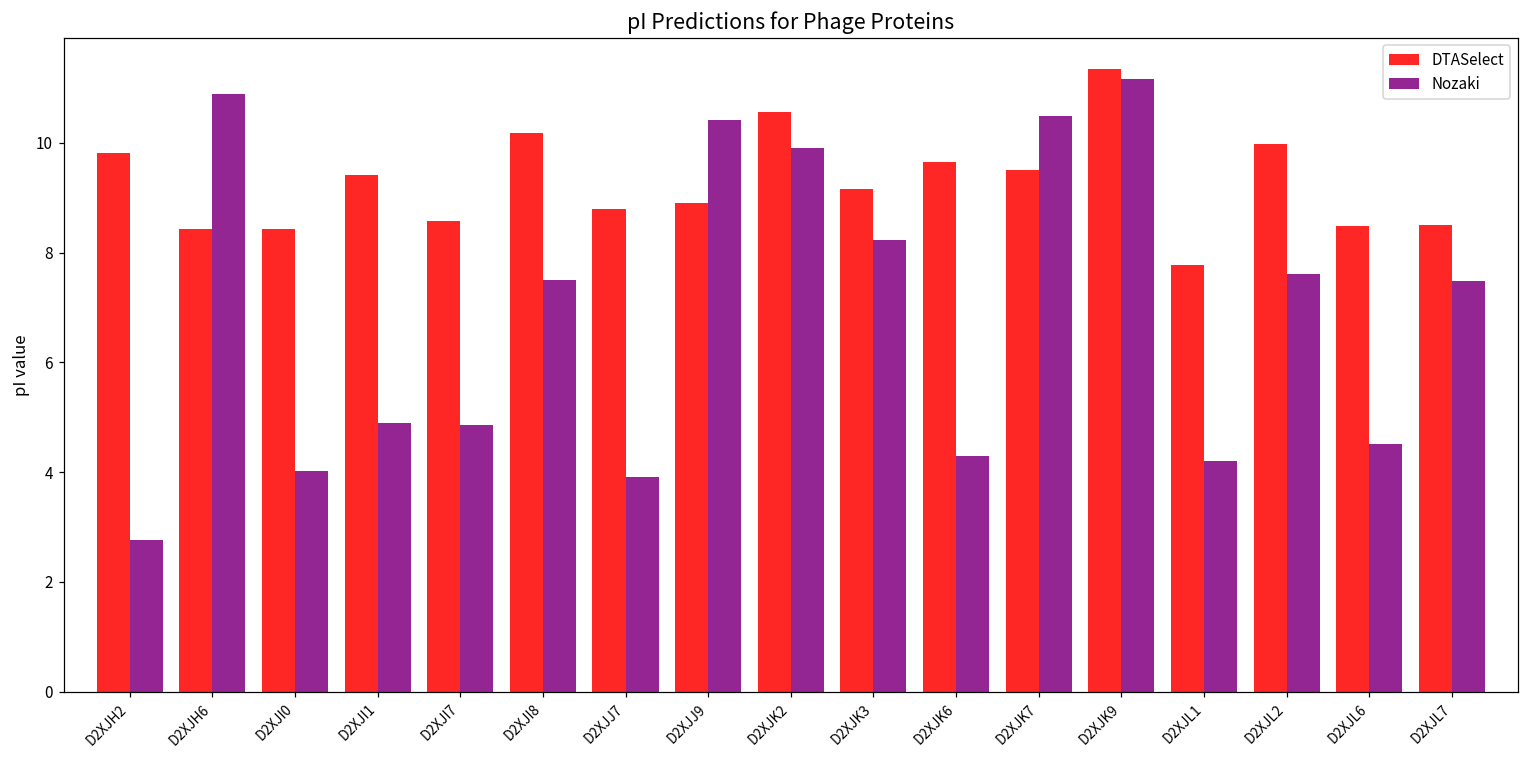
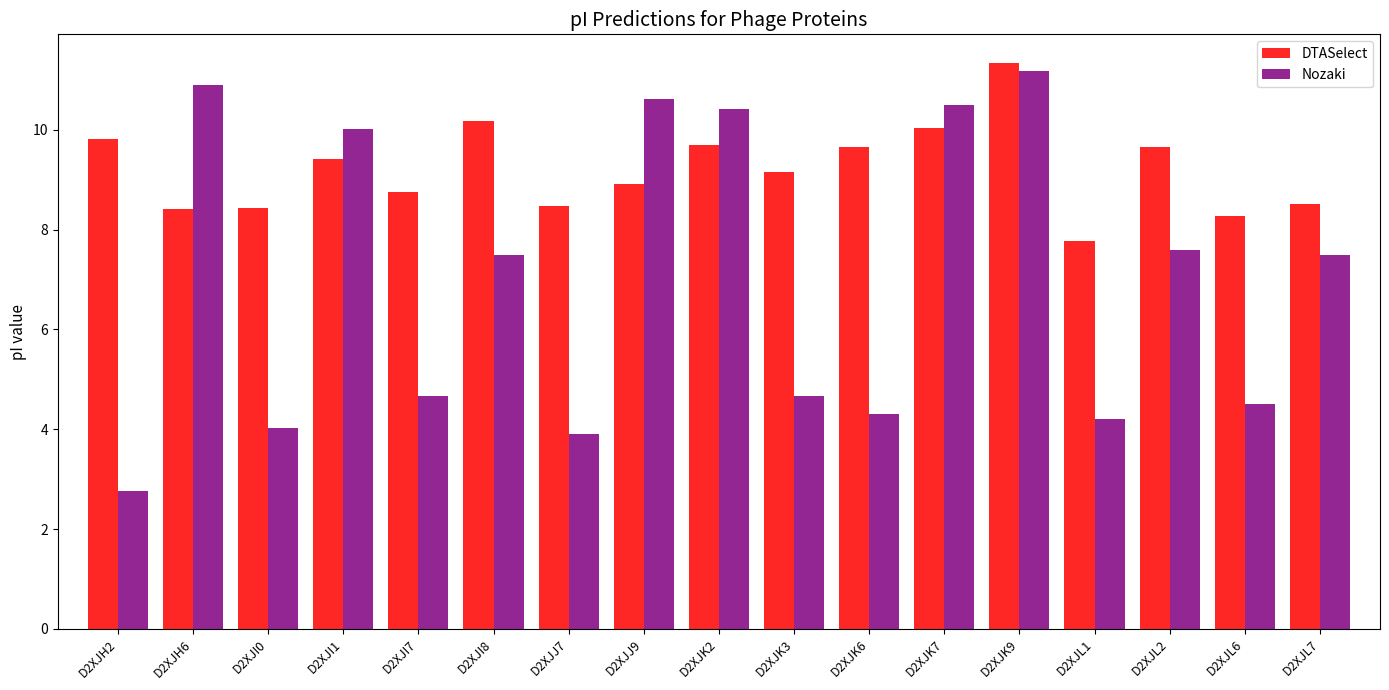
  {
    "DTASelect": {
      "D2XJH2": 9.8,
      "D2XJH6": 8.4,
      "D2XJI0": 8.4,
      "D2XJI1": 9.4,
-     "D2XJI7": 8.6,
+     "D2XJI7": 8.8,
      "D2XJI8": 10.2,
-     "D2XJJ7": 8.8,
+     "D2XJJ7": 8.5,
      "D2XJJ9": 8.9,
-     "D2XJK2": 10.6,
+     "D2XJK2": 9.7,
      "D2XJK3": 9.2,
      "D2XJK6": 9.6,
-     "D2XJK7": 9.5,
+     "D2XJK7": 10.0,
      "D2XJK9": 11.3,
      "D2XJL1": 7.8,
-     "D2XJL2": 10.0,
-     "D2XJL6": 8.5,
+     "D2XJL2": 9.7,
+     "D2XJL6": 8.3,
      "D2XJL7": 8.5
    },
    "Nozaki": {
      "D2XJH2": 2.8,
      "D2XJH6": 10.9,
      "D2XJI0": 4.0,
-     "D2XJI1": 4.9,
-     "D2XJI7": 4.9,
+     "D2XJI1": 10.0,
+     "D2XJI7": 4.7,
      "D2XJI8": 7.5,
      "D2XJJ7": 3.9,
-     "D2XJJ9": 10.4,
-     "D2XJK2": 9.9,
-     "D2XJK3": 8.2,
+     "D2XJJ9": 10.6,
+     "D2XJK2": 10.4,
+     "D2XJK3": 4.7,
      "D2XJK6": 4.3,
      "D2XJK7": 10.5,
      "D2XJK9": 11.2,
      "D2XJL1": 4.2,
      "D2XJL2": 7.6,
      "D2XJL6": 4.5,
      "D2XJL7": 7.5
    }
  }
